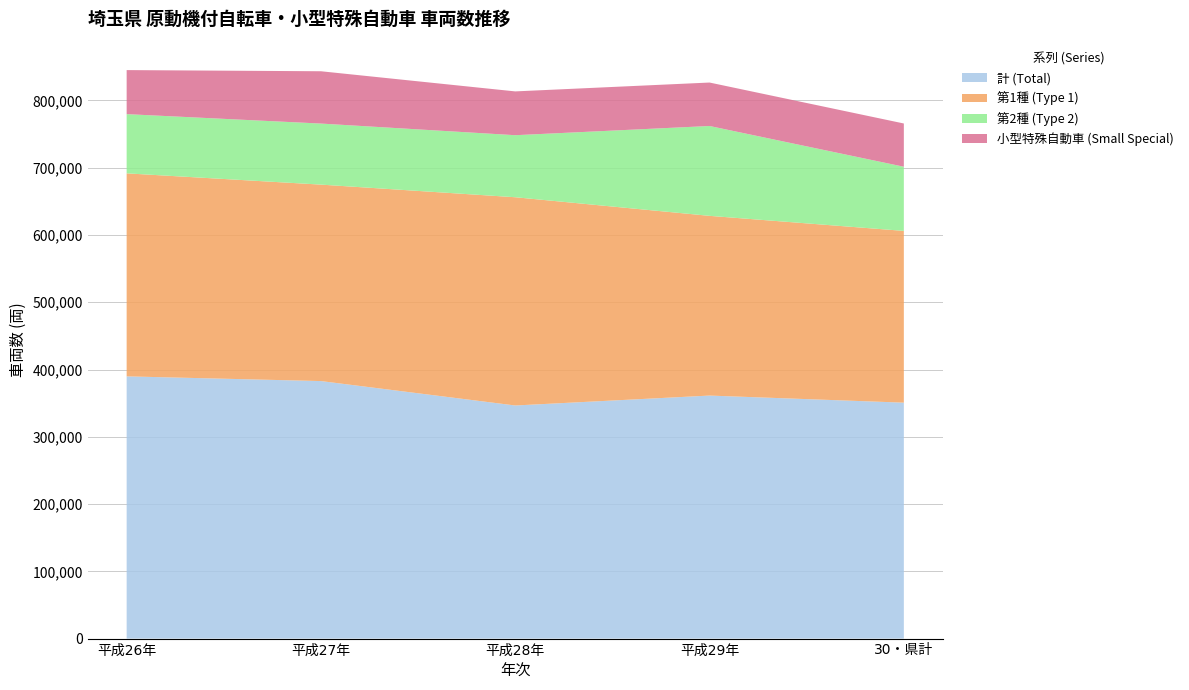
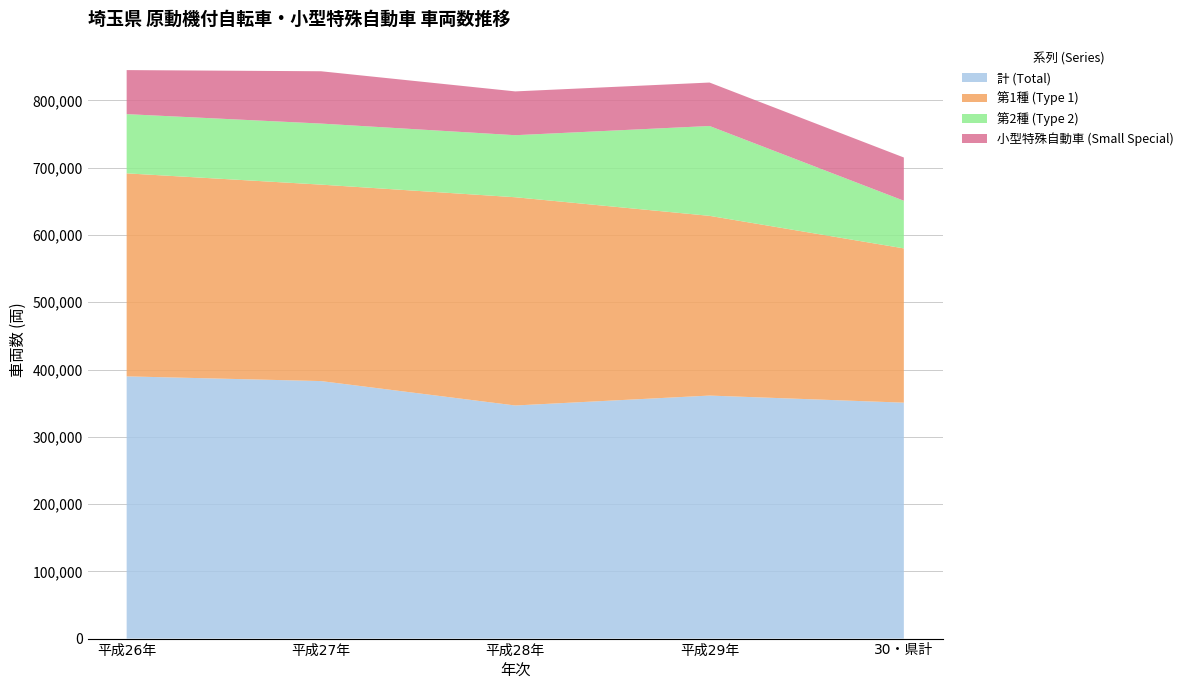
  {
    "計 (Total)": {
      "平成26年": "390,000",
      "平成27年": "380,000",
      "平成28年": "350,000",
      "平成29年": "360,000",
      "30・県計": "350,000"
    },
    "第1種 (Type 1)": {
      "平成26年": "300,000",
      "平成27年": "290,000",
      "平成28年": "310,000",
      "平成29年": "270,000",
-     "30・県計": "260,000"
+     "30・県計": "230,000"
    },
    "第2種 (Type 2)": {
      "平成26年": "90,000",
      "平成27年": "90,000",
      "平成28年": "90,000",
      "平成29年": "130,000",
-     "30・県計": "100,000"
+     "30・県計": "70,000"
    },
    "小型特殊自動車 (Small Special)": {
      "平成26年": "70,000",
      "平成27年": "80,000",
      "平成28年": "70,000",
      "平成29年": "60,000",
      "30・県計": "60,000"
    }
  }
